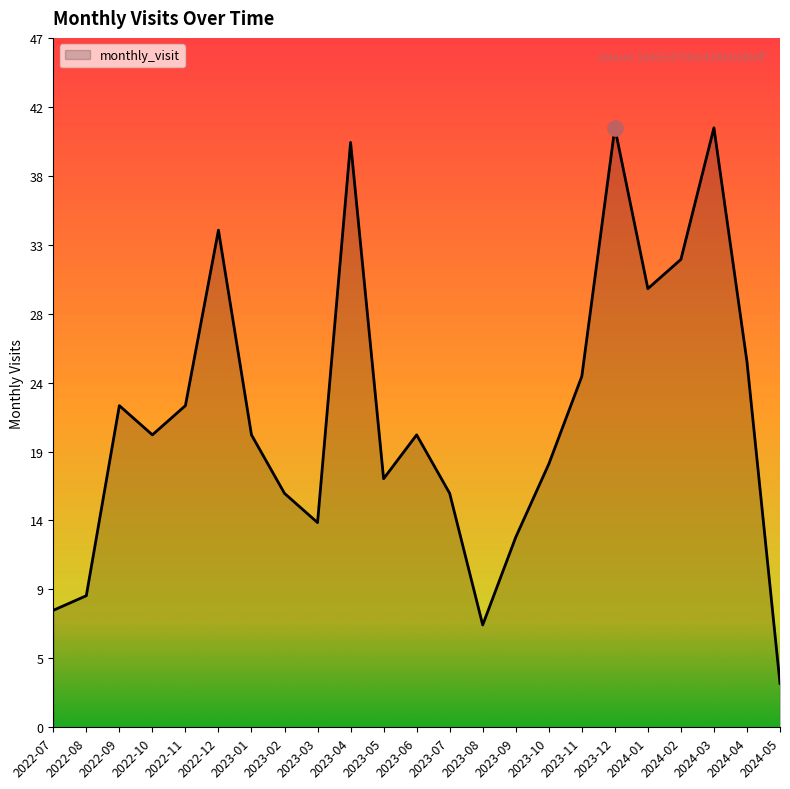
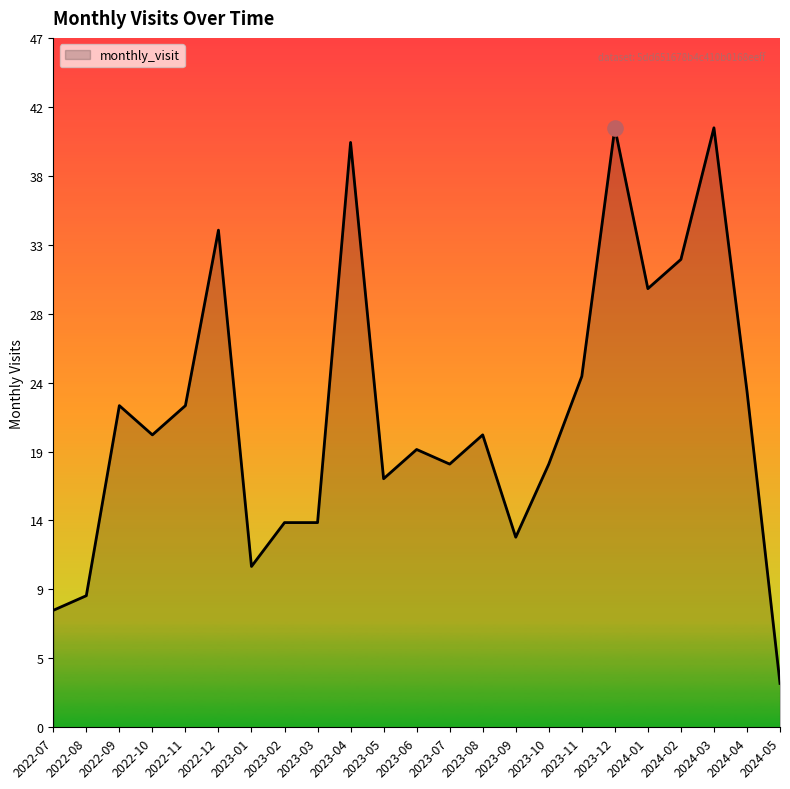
  {
    "monthly_visit": {
      "2022-07": 8,
      "2022-08": 9,
      "2022-09": 22,
      "2022-10": 20,
      "2022-11": 22,
      "2022-12": 34,
-     "2023-01": 20,
-     "2023-02": 16,
+     "2023-01": 11,
+     "2023-02": 14,
      "2023-03": 14,
      "2023-04": 40,
      "2023-05": 17,
-     "2023-06": 20,
-     "2023-07": 16,
-     "2023-08": 7,
+     "2023-06": 19,
+     "2023-07": 18,
+     "2023-08": 20,
      "2023-09": 13,
      "2023-10": 18,
      "2023-11": 24,
      "2024-01": 30,
      "2024-02": 32,
      "2024-03": 41,
-     "2024-04": 25,
+     "2024-04": 23,
      "2024-05": 3
    }
  }
